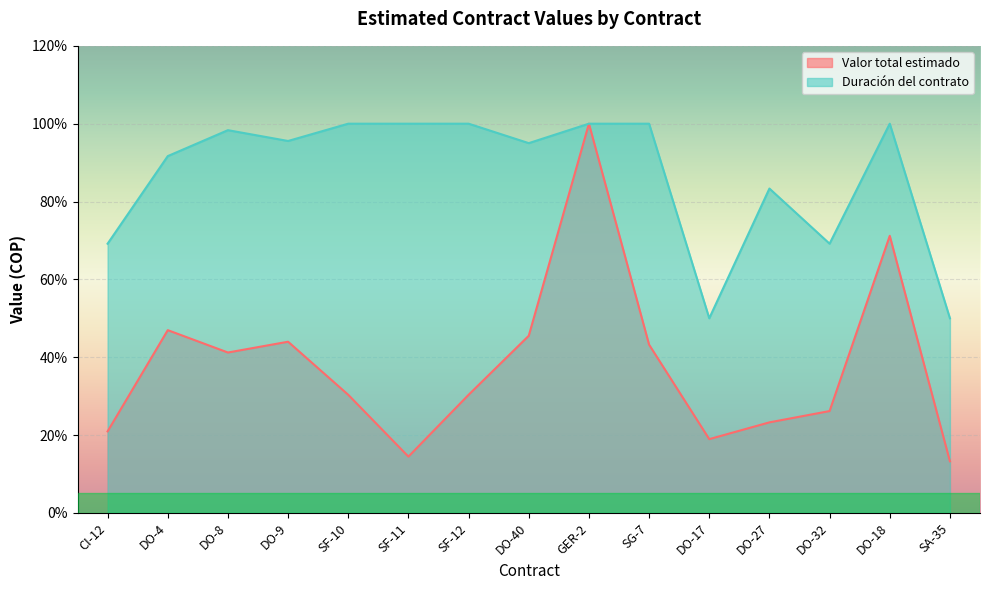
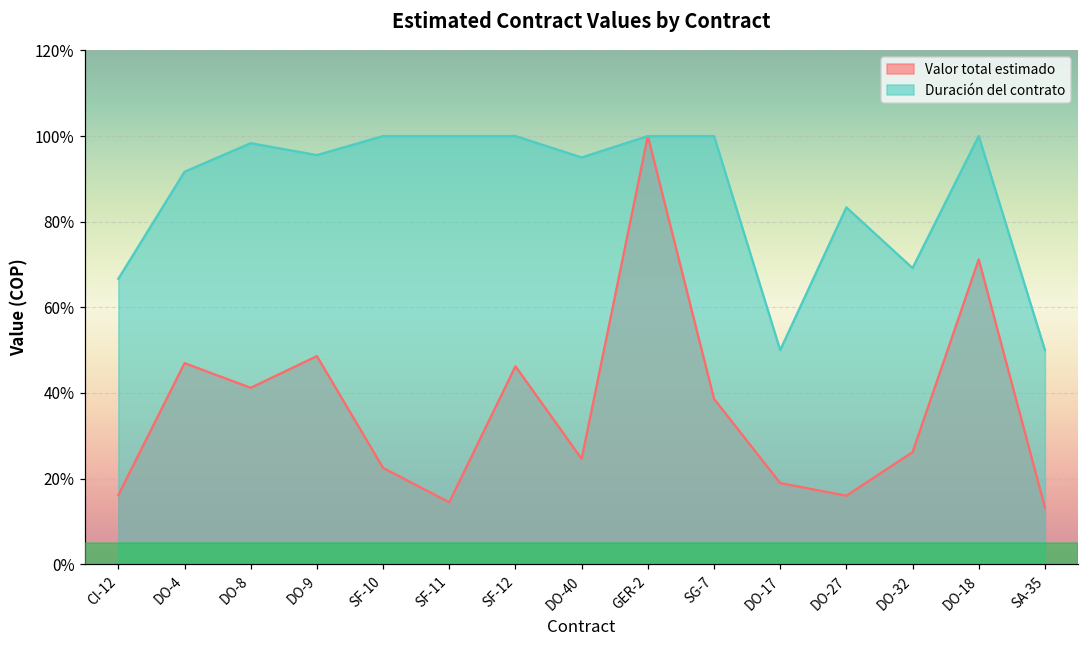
  {
    "Valor total estimado": {
-     "CI-12": "21%",
+     "CI-12": "16%",
      "DO-4": "47%",
      "DO-8": "41%",
-     "DO-9": "44%",
-     "SF-10": "30%",
+     "DO-9": "49%",
+     "SF-10": "22%",
      "SF-11": "14%",
-     "SF-12": "30%",
-     "DO-40": "46%",
-     "SG-7": "43%",
+     "SF-12": "46%",
+     "DO-40": "25%",
+     "SG-7": "39%",
      "DO-17": "19%",
-     "DO-27": "23%",
+     "DO-27": "16%",
      "DO-32": "26%",
      "DO-18": "71%",
      "SA-35": "13%"
    },
    "Duración del contrato": {
-     "CI-12": "69%",
+     "CI-12": "67%",
      "DO-4": "92%",
      "DO-8": "98%",
      "DO-9": "96%",
      "SF-10": "100%",
      "SF-11": "100%",
      "SF-12": "100%",
      "DO-40": "95%",
      "SG-7": "100%",
      "DO-17": "50%",
      "DO-27": "83%",
      "DO-32": "69%",
      "DO-18": "100%",
      "SA-35": "50%"
    }
  }
